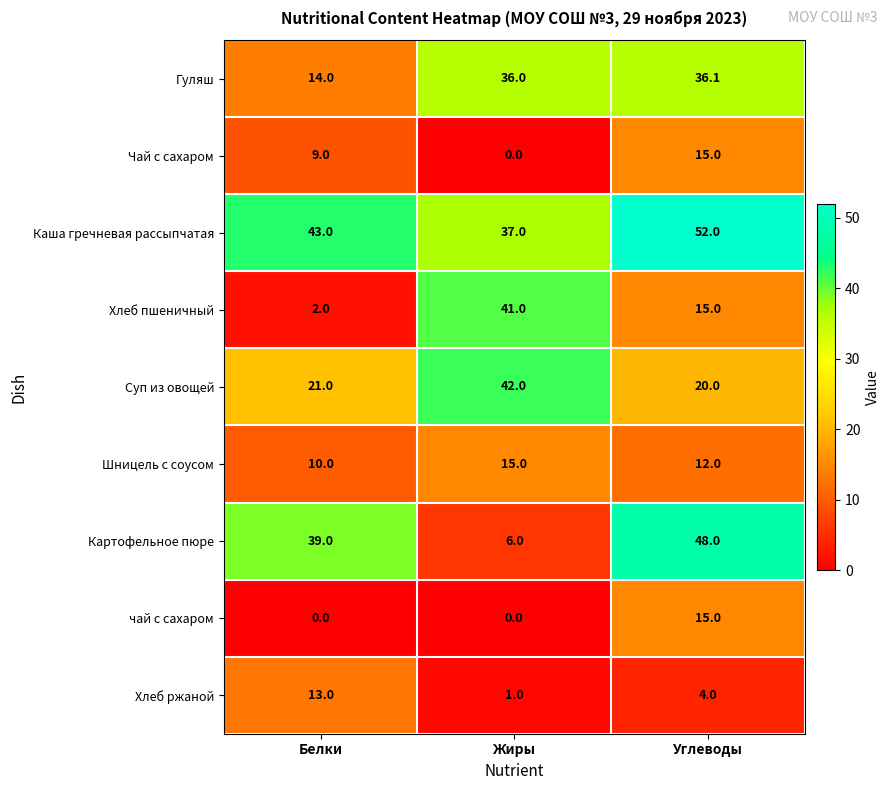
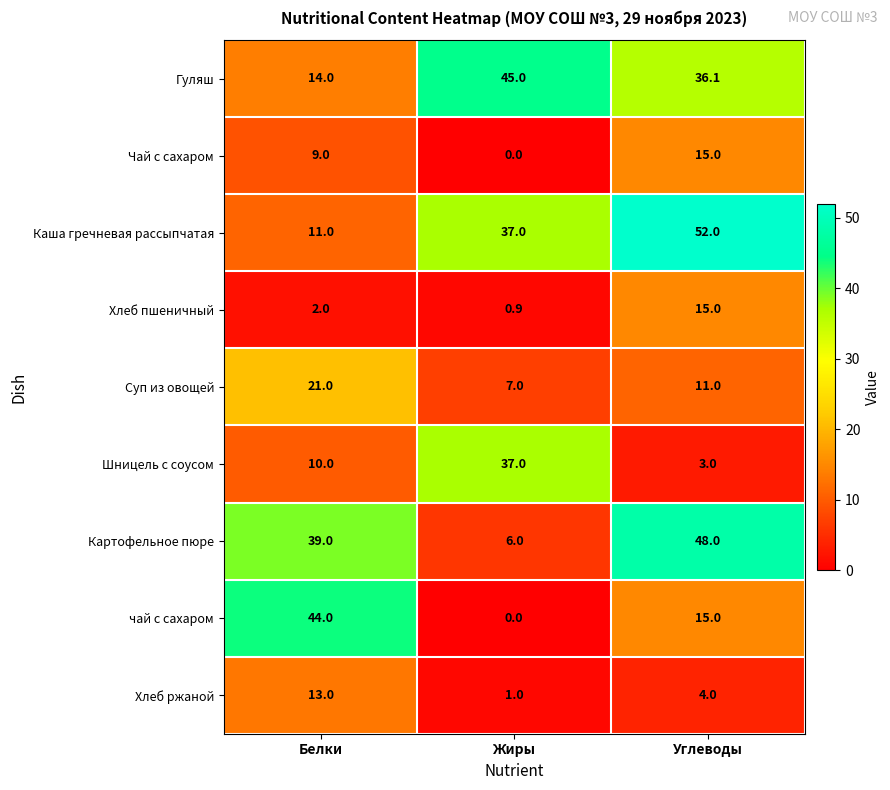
  {
    "Гуляш": {
      "Белки": 14.0,
-     "Жиры": 36.0,
+     "Жиры": 45.0,
      "Углеводы": 36.1
    },
    "Чай с сахаром": {
      "Белки": 9.0,
      "Жиры": 0.0,
      "Углеводы": 15.0
    },
    "Каша гречневая рассыпчатая": {
-     "Белки": 43.0,
+     "Белки": 11.0,
      "Жиры": 37.0,
      "Углеводы": 52.0
    },
    "Хлеб пшеничный": {
      "Белки": 2.0,
-     "Жиры": 41.0,
+     "Жиры": 0.9,
      "Углеводы": 15.0
    },
    "Суп из овощей": {
      "Белки": 21.0,
-     "Жиры": 42.0,
-     "Углеводы": 20.0
+     "Жиры": 7.0,
+     "Углеводы": 11.0
    },
    "Шницель с соусом": {
      "Белки": 10.0,
-     "Жиры": 15.0,
-     "Углеводы": 12.0
+     "Жиры": 37.0,
+     "Углеводы": 3.0
    },
    "Картофельное пюре": {
      "Белки": 39.0,
      "Жиры": 6.0,
      "Углеводы": 48.0
    },
    "чай с сахаром": {
-     "Белки": 0.0,
+     "Белки": 44.0,
      "Жиры": 0.0,
      "Углеводы": 15.0
    },
    "Хлеб ржаной": {
      "Белки": 13.0,
      "Жиры": 1.0,
      "Углеводы": 4.0
    }
  }
